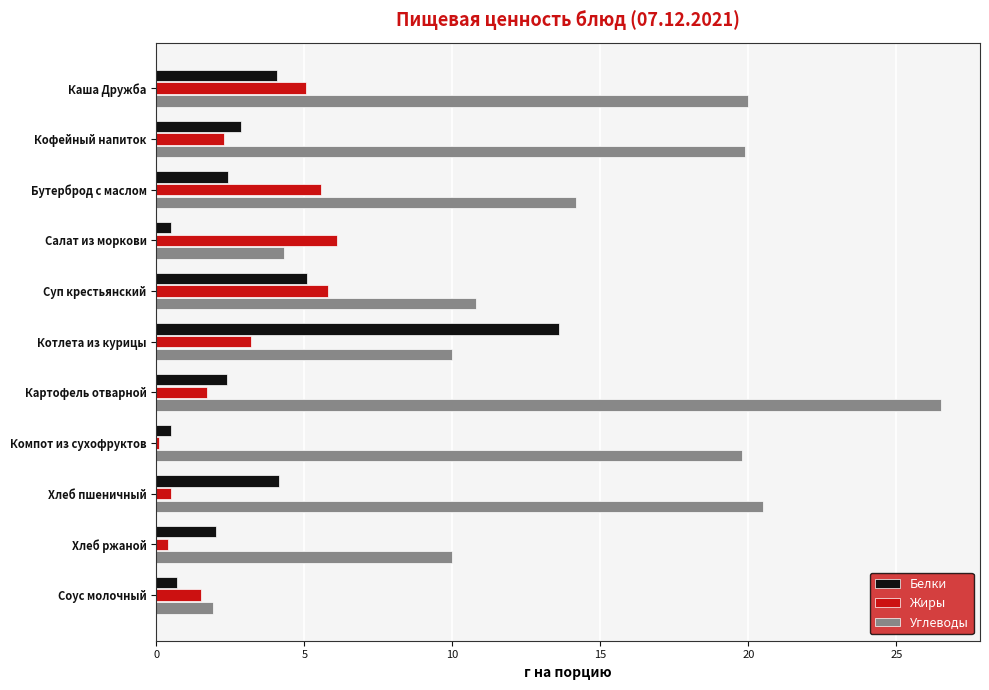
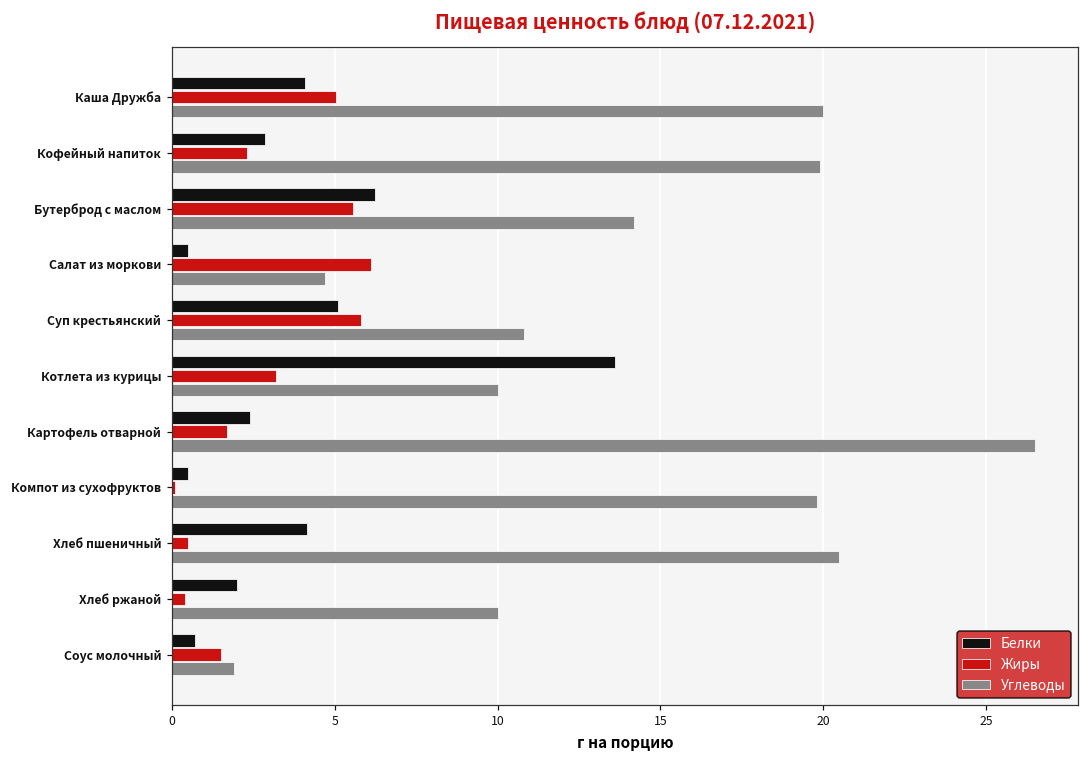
  {
    "Белки": {
      "Каша Дружба": 4.1,
      "Кофейный напиток": 2.9,
-     "Бутерброд с маслом": 2.4,
+     "Бутерброд с маслом": 6.2,
      "Салат из моркови": 0.5,
      "Суп крестьянский": 5.1,
      "Котлета из курицы": 13.6,
      "Картофель отварной": 2.4,
      "Компот из сухофруктов": 0.5,
      "Хлеб пшеничный": 4.2,
      "Хлеб ржаной": 2.0,
      "Соус молочный": 0.7
    },
    "Жиры": {
      "Каша Дружба": 5.0,
      "Кофейный напиток": 2.3,
      "Бутерброд с маслом": 5.6,
      "Салат из моркови": 6.1,
      "Суп крестьянский": 5.8,
      "Котлета из курицы": 3.2,
      "Картофель отварной": 1.7,
      "Компот из сухофруктов": 0.1,
      "Хлеб пшеничный": 0.5,
      "Хлеб ржаной": 0.4,
      "Соус молочный": 1.5
    },
    "Углеводы": {
      "Каша Дружба": 20.0,
      "Кофейный напиток": 19.9,
      "Бутерброд с маслом": 14.2,
-     "Салат из моркови": 4.3,
+     "Салат из моркови": 4.7,
      "Суп крестьянский": 10.8,
      "Котлета из курицы": 10.0,
      "Картофель отварной": 26.5,
      "Компот из сухофруктов": 19.8,
      "Хлеб пшеничный": 20.5,
      "Хлеб ржаной": 10.0,
      "Соус молочный": 1.9
    }
  }
